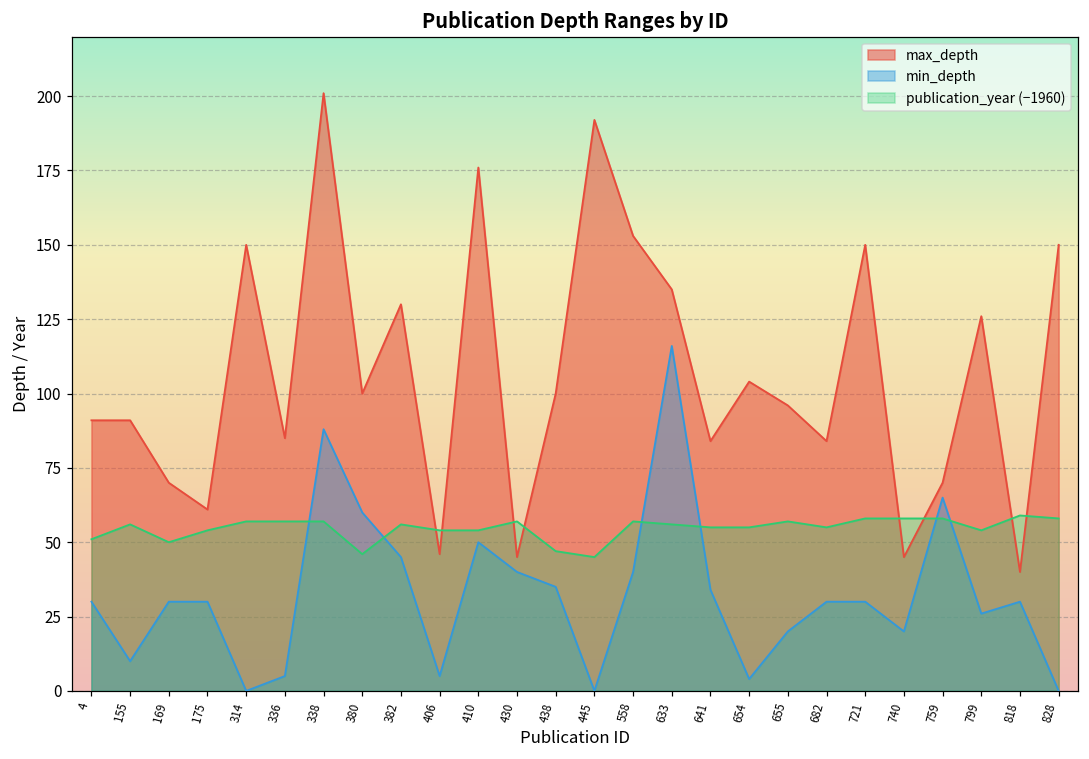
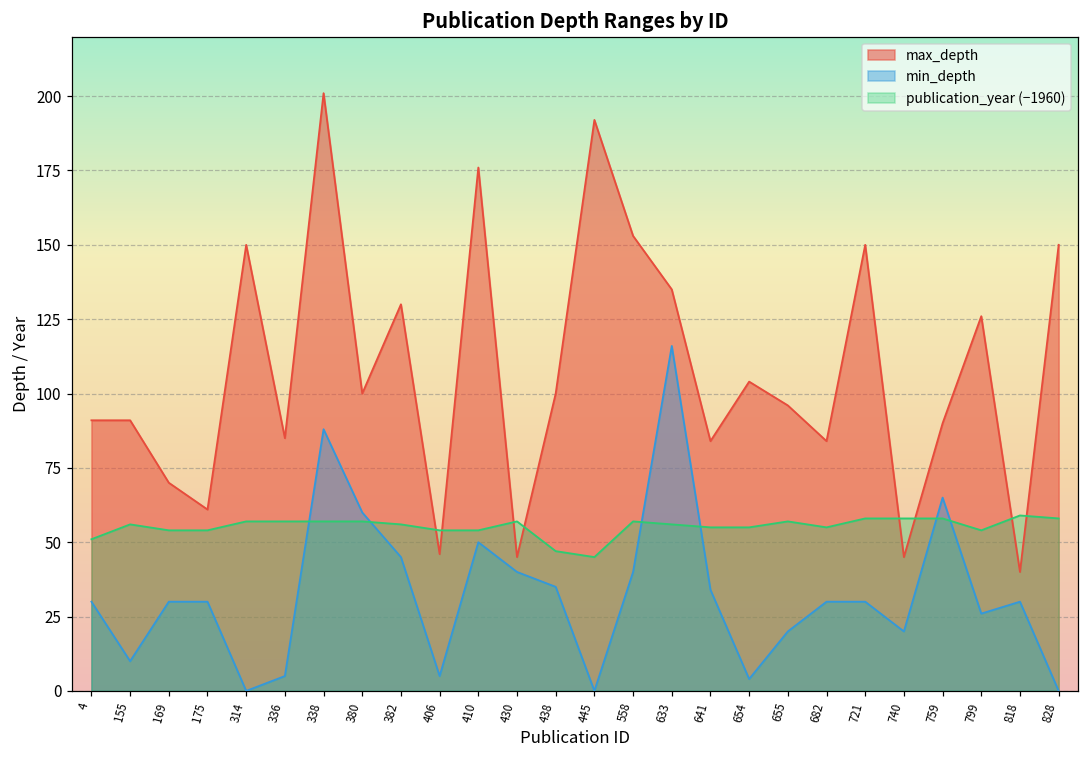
  {
    "max_depth": {
      "4": 91,
      "155": 91,
      "169": 70,
      "175": 61,
      "314": 150,
      "336": 85,
      "338": 201,
      "380": 100,
      "382": 130,
      "406": 46,
      "410": 176,
      "430": 45,
      "438": 100,
      "445": 192,
      "558": 153,
      "633": 135,
      "641": 84,
      "654": 104,
      "655": 96,
      "682": 84,
      "721": 150,
      "740": 45,
-     "759": 70,
+     "759": 90,
      "799": 126,
      "818": 40,
      "828": 150
    },
    "min_depth": {
      "4": 30,
      "155": 10,
      "169": 30,
      "175": 30,
      "314": 0,
      "336": 5,
      "338": 88,
      "380": 60,
      "382": 45,
      "406": 5,
      "410": 50,
      "430": 40,
      "438": 35,
      "445": 0,
      "558": 40,
      "633": 116,
      "641": 34,
      "654": 4,
      "655": 20,
      "682": 30,
      "721": 30,
      "740": 20,
      "759": 65,
      "799": 26,
      "818": 30,
      "828": 0
    },
    "publication_year (−1960)": {
      "4": 51,
      "155": 56,
-     "169": 50,
+     "169": 54,
      "175": 54,
      "314": 57,
      "336": 57,
      "338": 57,
-     "380": 46,
+     "380": 57,
      "382": 56,
      "406": 54,
      "410": 54,
      "430": 57,
      "438": 47,
      "445": 45,
      "558": 57,
      "633": 56,
      "641": 55,
      "654": 55,
      "655": 57,
      "682": 55,
      "721": 58,
      "740": 58,
      "759": 58,
      "799": 54,
      "818": 59,
      "828": 58
    }
  }
